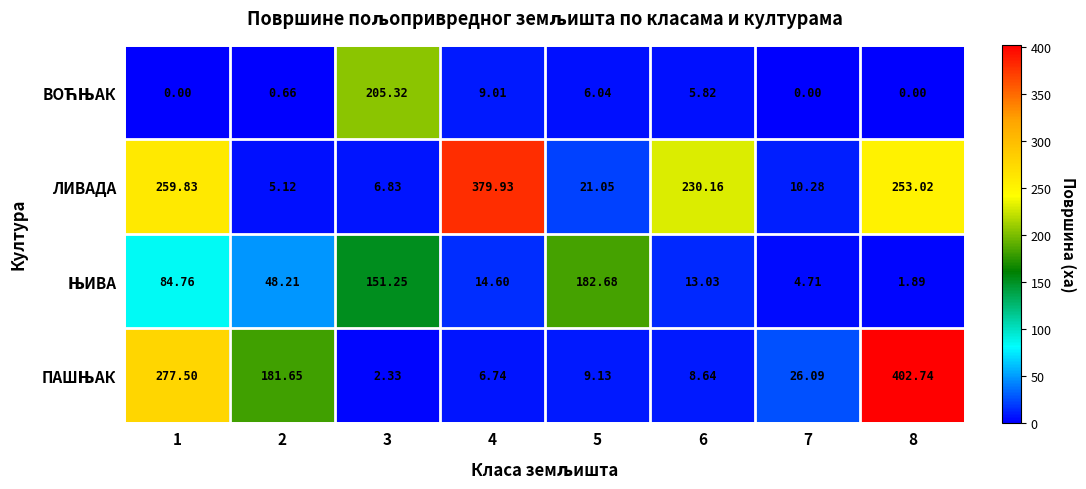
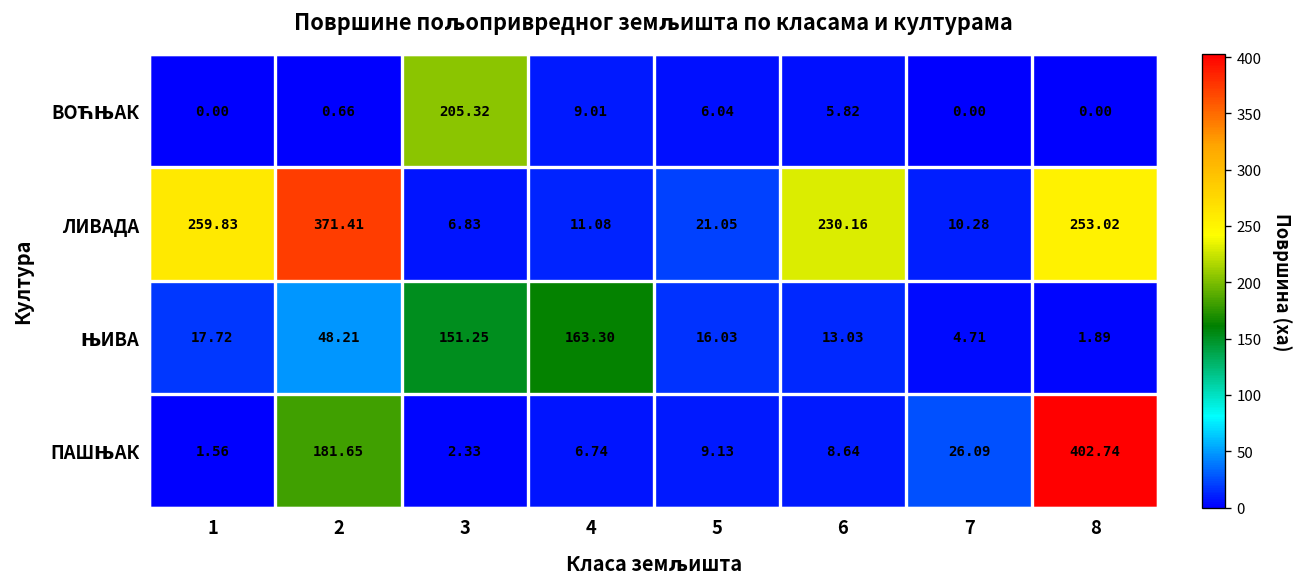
  {
    "ВОЋЊАК": {
      "1": 0.00,
      "2": 0.66,
      "3": 205.32,
      "4": 9.01,
      "5": 6.04,
      "6": 5.82,
      "7": 0.00,
      "8": 0.00
    },
    "ЛИВАДА": {
      "1": 259.83,
-     "2": 5.12,
+     "2": 371.41,
      "3": 6.83,
-     "4": 379.93,
+     "4": 11.08,
      "5": 21.05,
      "6": 230.16,
      "7": 10.28,
      "8": 253.02
    },
    "ЊИВА": {
-     "1": 84.76,
+     "1": 17.72,
      "2": 48.21,
      "3": 151.25,
-     "4": 14.60,
-     "5": 182.68,
+     "4": 163.30,
+     "5": 16.03,
      "6": 13.03,
      "7": 4.71,
      "8": 1.89
    },
    "ПАШЊАК": {
-     "1": 277.50,
+     "1": 1.56,
      "2": 181.65,
      "3": 2.33,
      "4": 6.74,
      "5": 9.13,
      "6": 8.64,
      "7": 26.09,
      "8": 402.74
    }
  }
